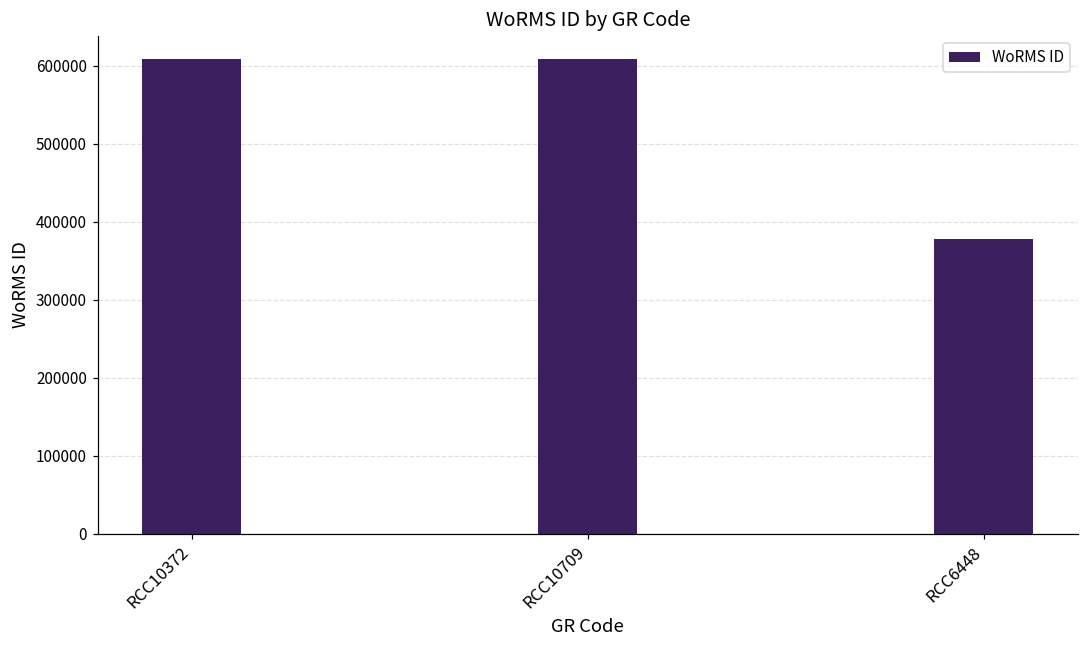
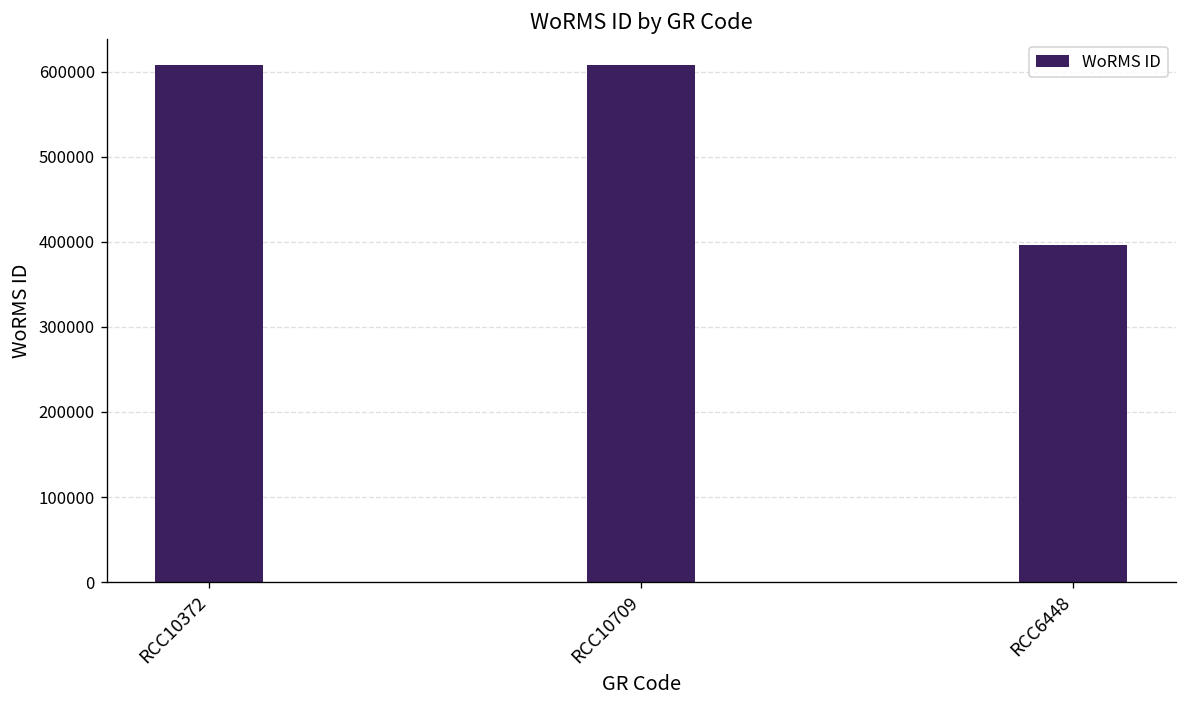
  {
    "RCC10372": 610000,
    "RCC10709": 610000,
-   "RCC6448": 380000
+   "RCC6448": 400000
  }
